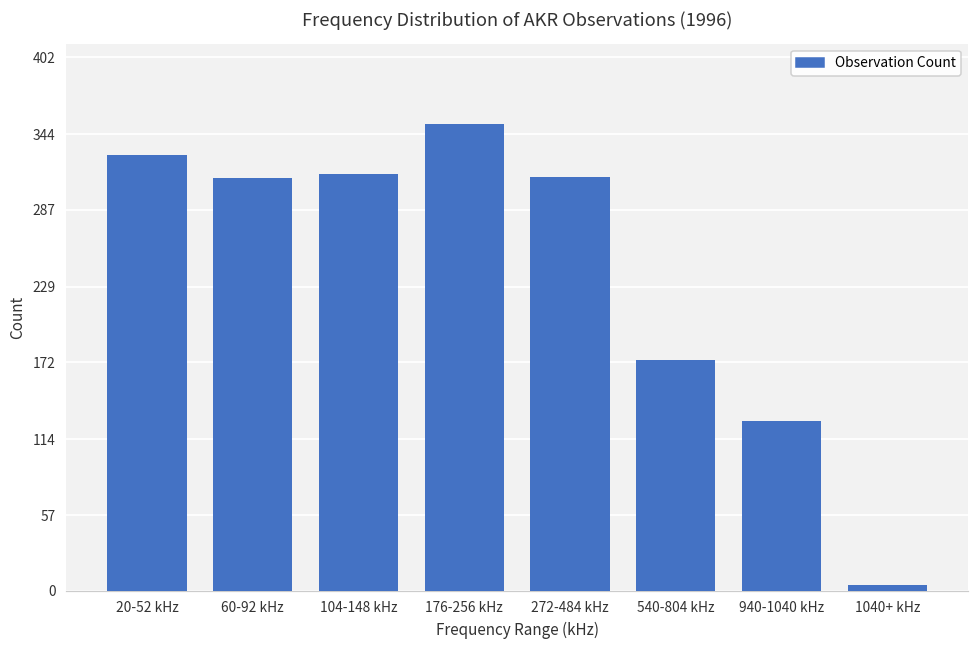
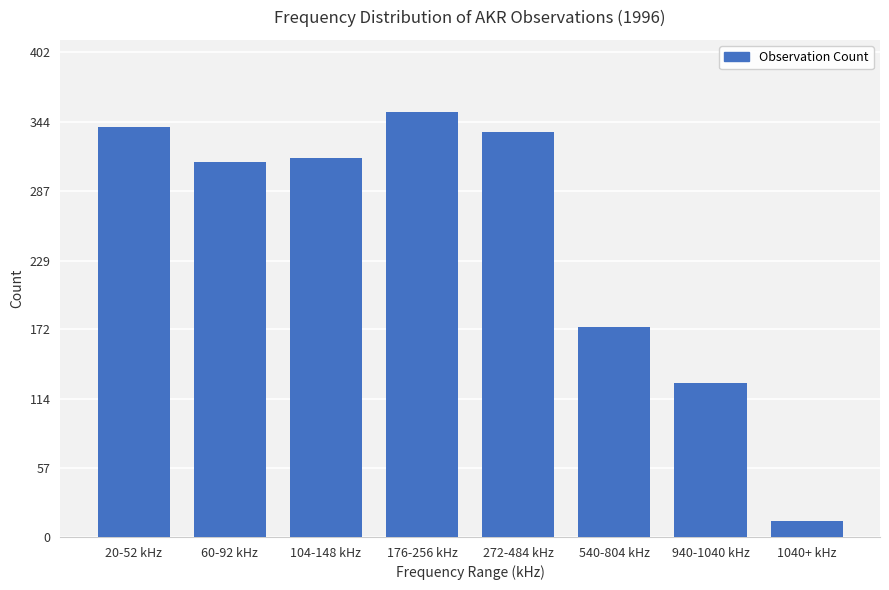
  {
-   "20-52 kHz": 328,
+   "20-52 kHz": 340,
    "60-92 kHz": 311,
    "104-148 kHz": 314,
    "176-256 kHz": 352,
-   "272-484 kHz": 312,
+   "272-484 kHz": 336,
    "540-804 kHz": 174,
    "940-1040 kHz": 128,
-   "1040+ kHz": 4
+   "1040+ kHz": 13
  }
